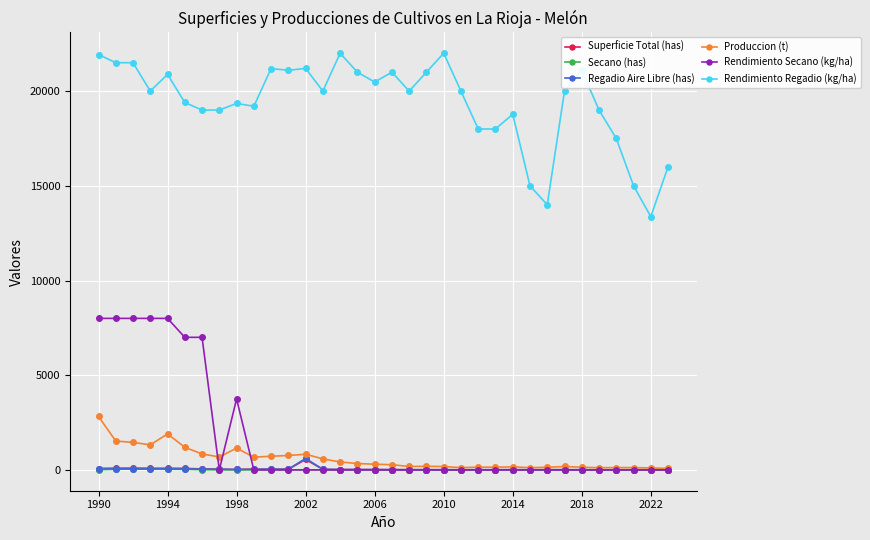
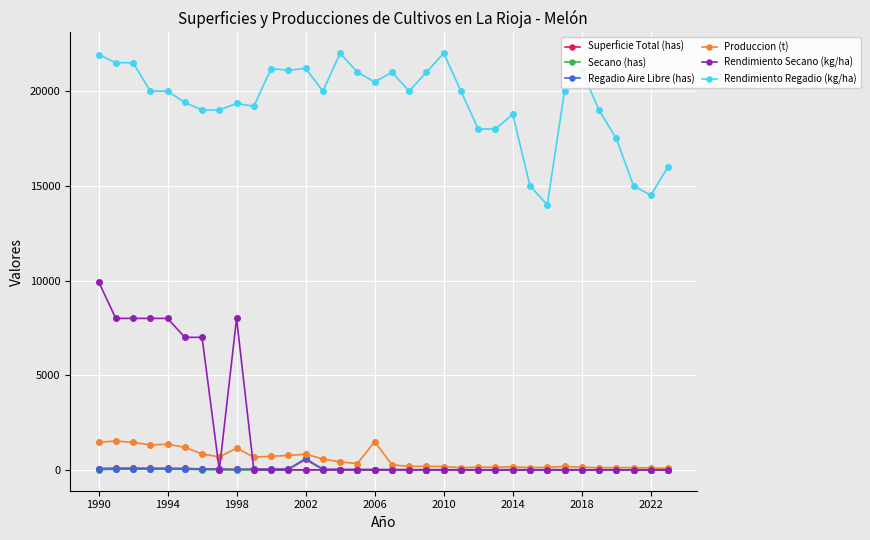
  {
    "Produccion (t)": {
-     "1990": 2800,
-     "1994": 1900,
+     "1990": 1500,
+     "1994": 1400,
      "1998": 1200,
      "2002": 800,
-     "2006": 300,
+     "2006": 1500,
      "2010": 200,
      "2014": 200,
      "2018": 100
    },
    "Rendimiento Secano (kg/ha)": {
-     "1990": 8000,
+     "1990": 9900,
      "1994": 8000,
-     "1998": 3700
+     "1998": 8000
    },
    "Rendimiento Regadio (kg/ha)": {
      "1990": 21900,
-     "1994": 20900,
+     "1994": 20000,
      "1998": 19400,
      "2002": 21200,
      "2006": 20500,
      "2010": 22000,
      "2014": 18800,
-     "2022": 13400
+     "2022": 14500
    }
  }
